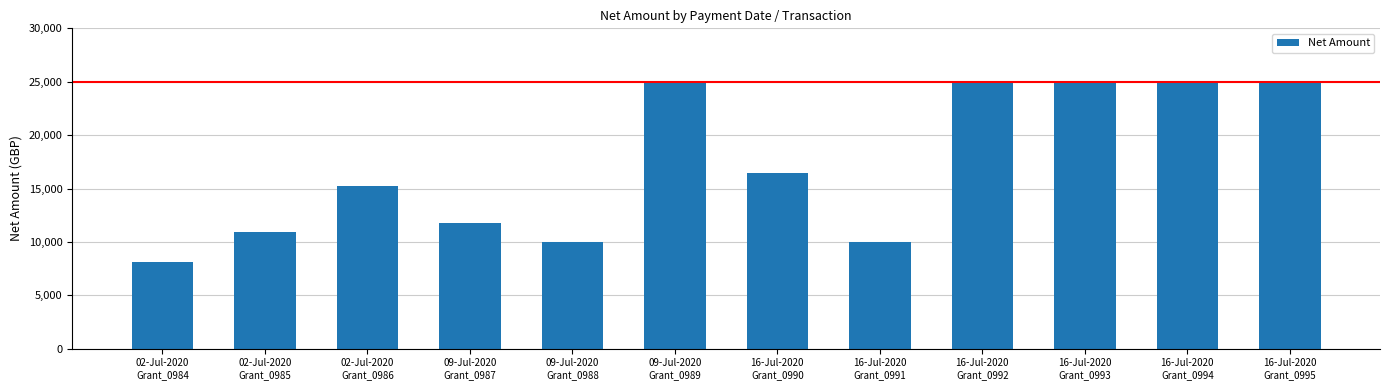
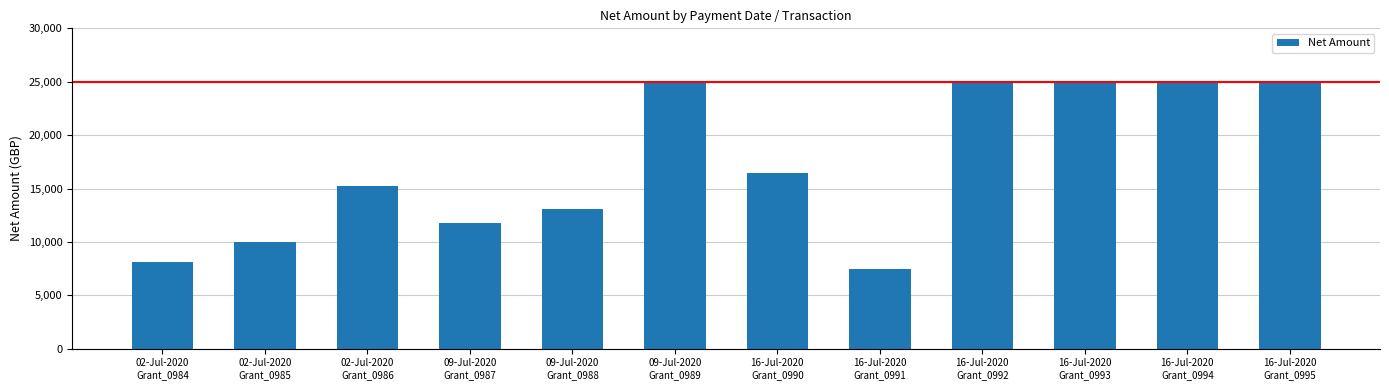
  {
    "02-Jul-2020 Grant_0984": "8,100",
-   "02-Jul-2020 Grant_0985": "10,900",
+   "02-Jul-2020 Grant_0985": "10,000",
    "02-Jul-2020 Grant_0986": "15,200",
    "09-Jul-2020 Grant_0987": "11,800",
-   "09-Jul-2020 Grant_0988": "10,000",
+   "09-Jul-2020 Grant_0988": "13,100",
    "09-Jul-2020 Grant_0989": "25,000",
    "16-Jul-2020 Grant_0990": "16,500",
-   "16-Jul-2020 Grant_0991": "10,000",
+   "16-Jul-2020 Grant_0991": "7,400",
    "16-Jul-2020 Grant_0992": "25,000",
    "16-Jul-2020 Grant_0993": "25,000",
    "16-Jul-2020 Grant_0994": "25,000",
    "16-Jul-2020 Grant_0995": "25,000"
  }
